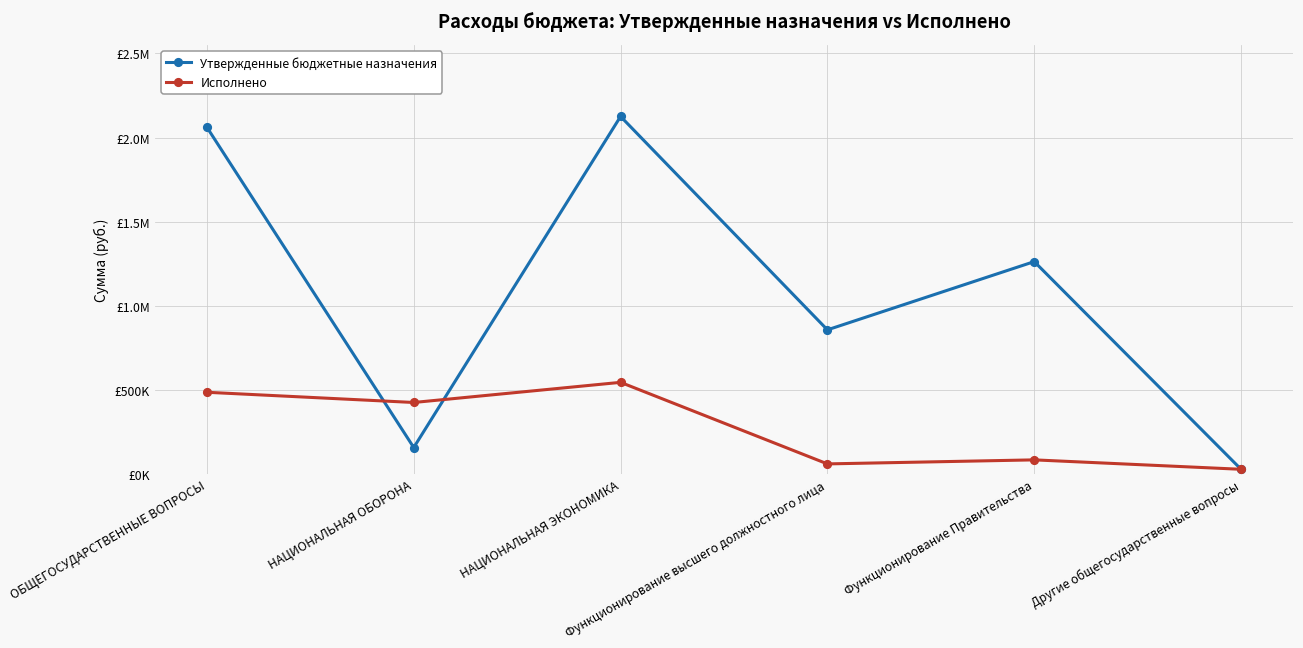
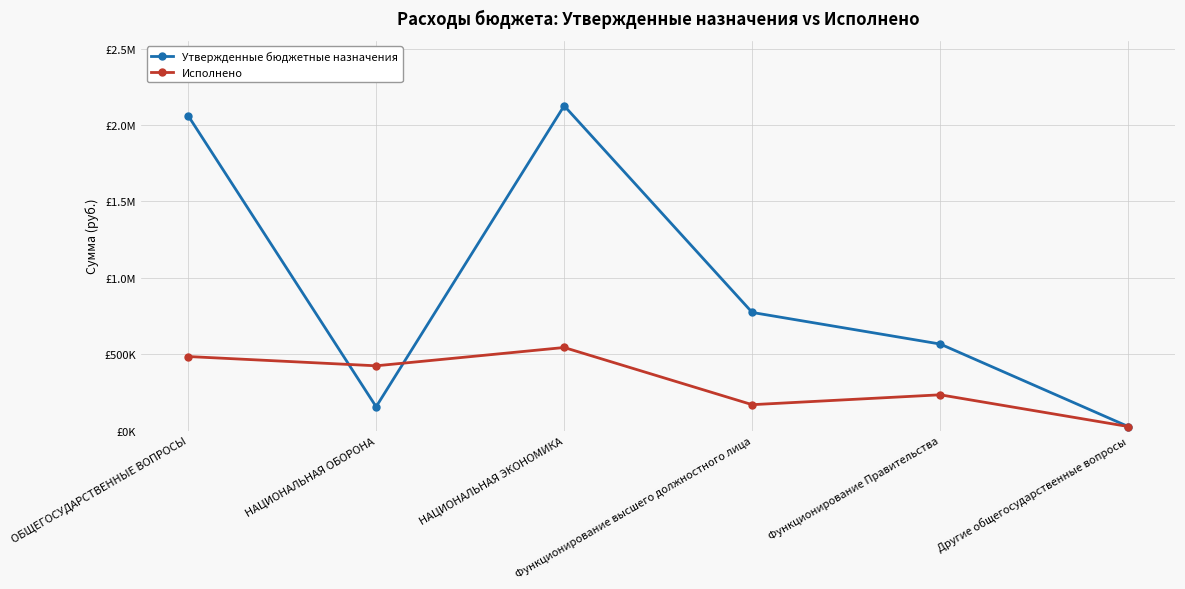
  {
    "Утвержденные бюджетные назначения": {
      "ОБЩЕГОСУДАРСТВЕННЫЕ ВОПРОСЫ": "£2060000",
      "НАЦИОНАЛЬНАЯ ОБОРОНА": "£160000",
      "НАЦИОНАЛЬНАЯ ЭКОНОМИКА": "£2130000",
-     "Функционирование высшего должностного лица": "£860000",
-     "Функционирование Правительства": "£1260000"
+     "Функционирование высшего должностного лица": "£770000",
+     "Функционирование Правительства": "£570000"
    },
    "Исполнено": {
      "ОБЩЕГОСУДАРСТВЕННЫЕ ВОПРОСЫ": "£480000",
      "НАЦИОНАЛЬНАЯ ОБОРОНА": "£420000",
      "НАЦИОНАЛЬНАЯ ЭКОНОМИКА": "£540000",
-     "Функционирование высшего должностного лица": "£60000",
-     "Функционирование Правительства": "£80000"
+     "Функционирование высшего должностного лица": "£170000",
+     "Функционирование Правительства": "£230000"
    }
  }
